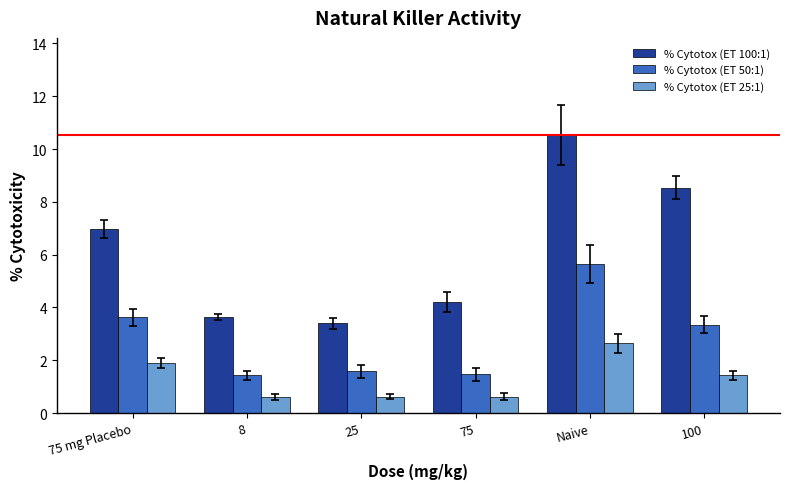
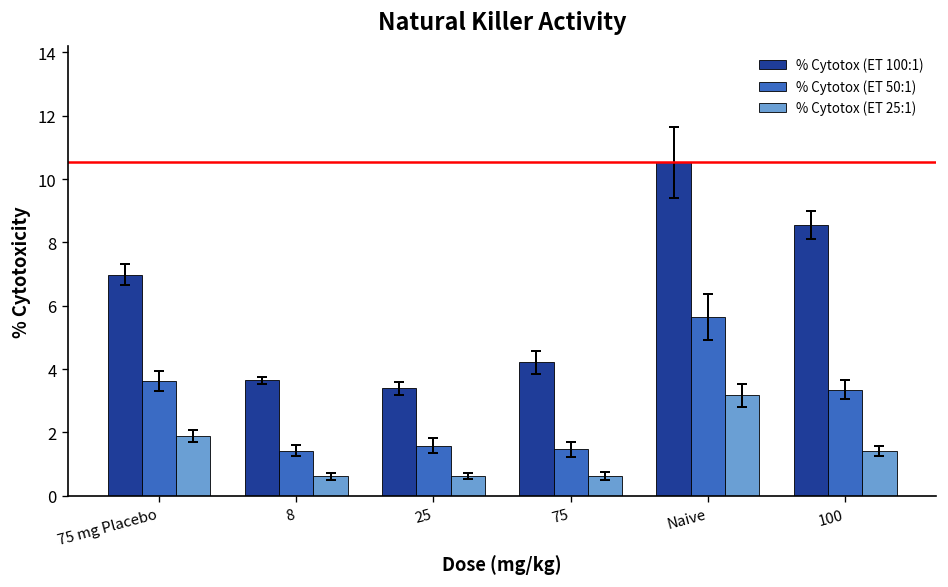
  {
    "% Cytotox (ET 100:1)": {
      "75 mg Placebo": 7.0,
      "8": 3.7,
      "25": 3.4,
      "75": 4.2,
      "Naive": 10.5,
      "100": 8.5
    },
    "% Cytotox (ET 25:1)": {
      "75 mg Placebo": 1.9,
      "8": 0.6,
      "25": 0.6,
      "75": 0.6,
-     "Naive": 2.6,
+     "Naive": 3.2,
      "100": 1.4
    }
  }
